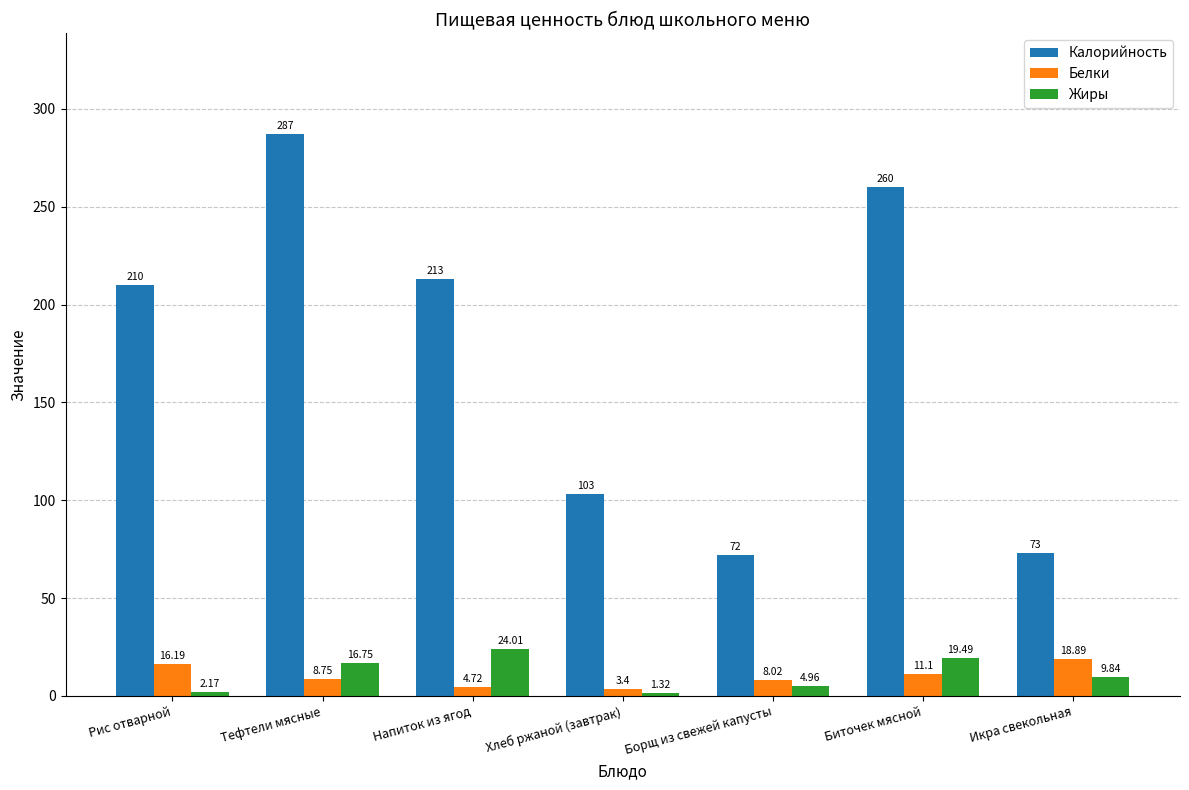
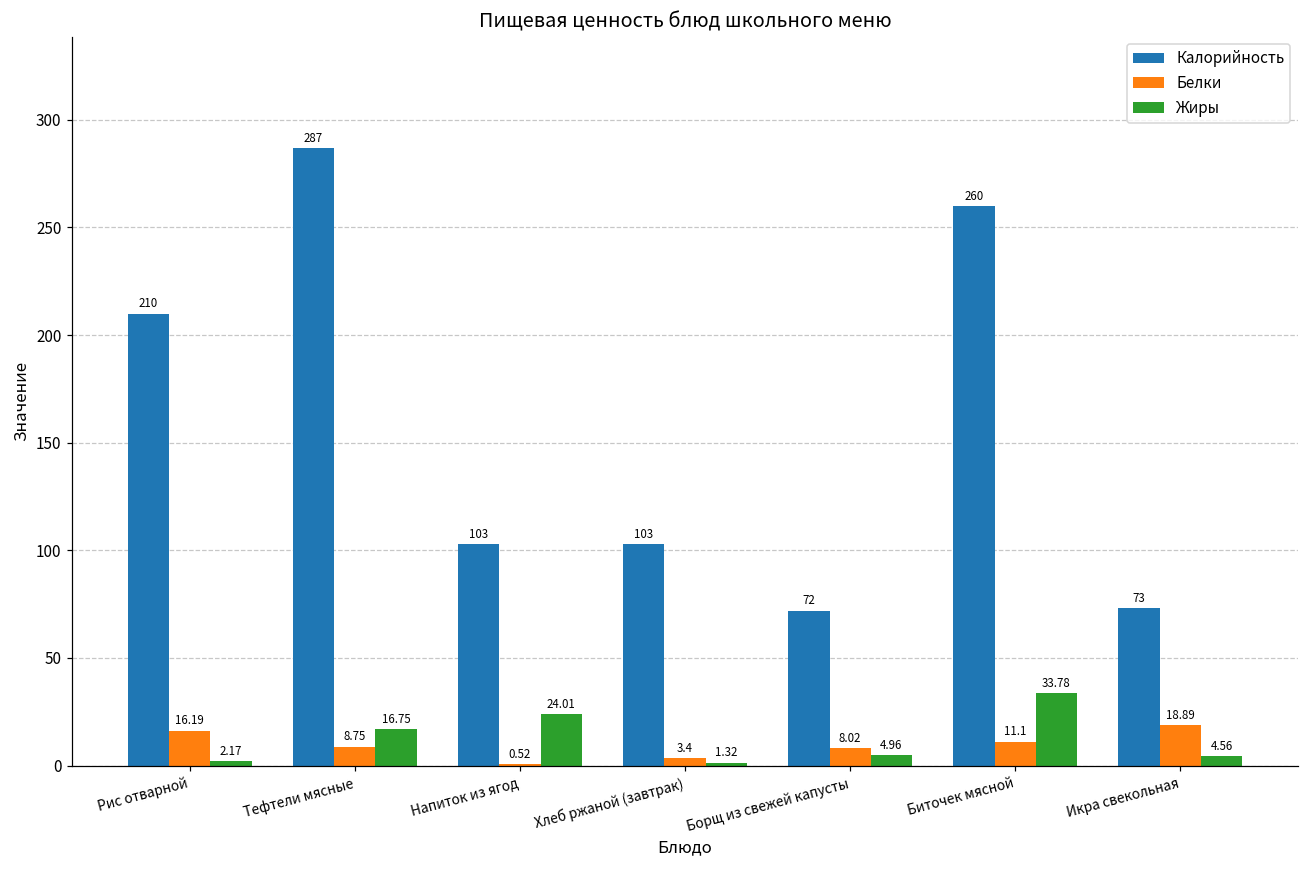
  {
    "Калорийность": {
      "Рис отварной": 210,
      "Тефтели мясные": 287,
-     "Напиток из ягод": 213,
+     "Напиток из ягод": 103,
      "Хлеб ржаной (завтрак)": 103,
      "Борщ из свежей капусты": 72,
      "Биточек мясной": 260,
      "Икра свекольная": 73
    },
    "Белки": {
      "Рис отварной": 16.19,
      "Тефтели мясные": 8.75,
-     "Напиток из ягод": 4.72,
+     "Напиток из ягод": 0.52,
      "Хлеб ржаной (завтрак)": 3.4,
      "Борщ из свежей капусты": 8.02,
      "Биточек мясной": 11.1,
      "Икра свекольная": 18.89
    },
    "Жиры": {
      "Рис отварной": 2.17,
      "Тефтели мясные": 16.75,
      "Напиток из ягод": 24.01,
      "Хлеб ржаной (завтрак)": 1.32,
      "Борщ из свежей капусты": 4.96,
-     "Биточек мясной": 19.49,
-     "Икра свекольная": 9.84
+     "Биточек мясной": 33.78,
+     "Икра свекольная": 4.56
    }
  }
